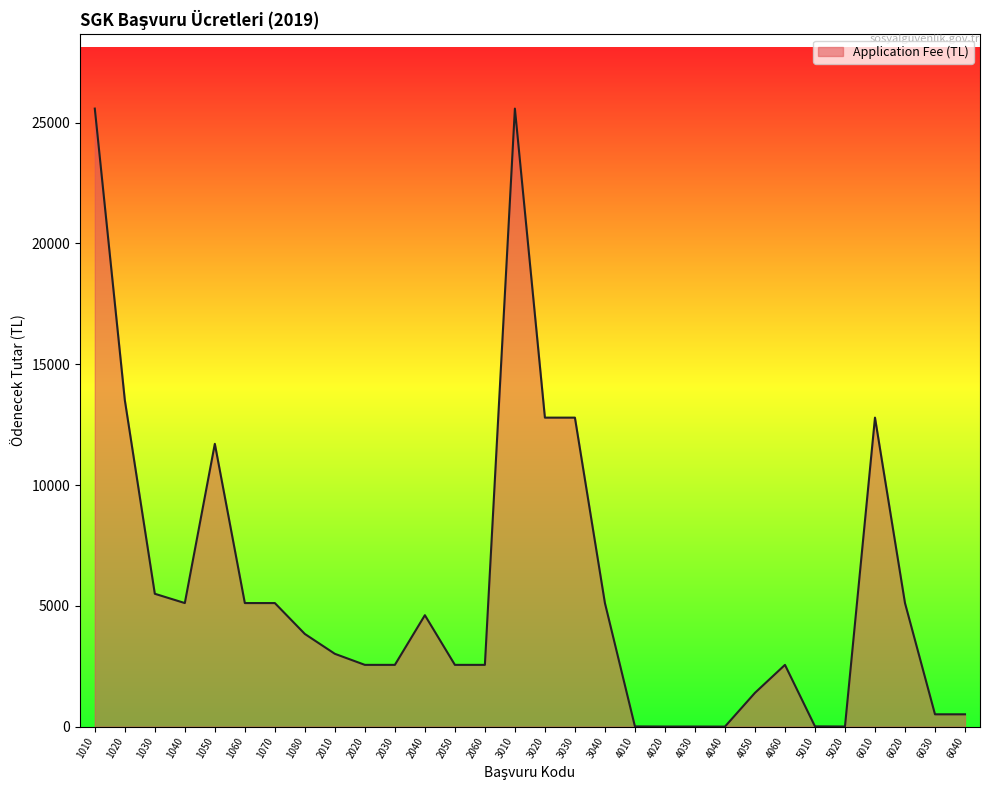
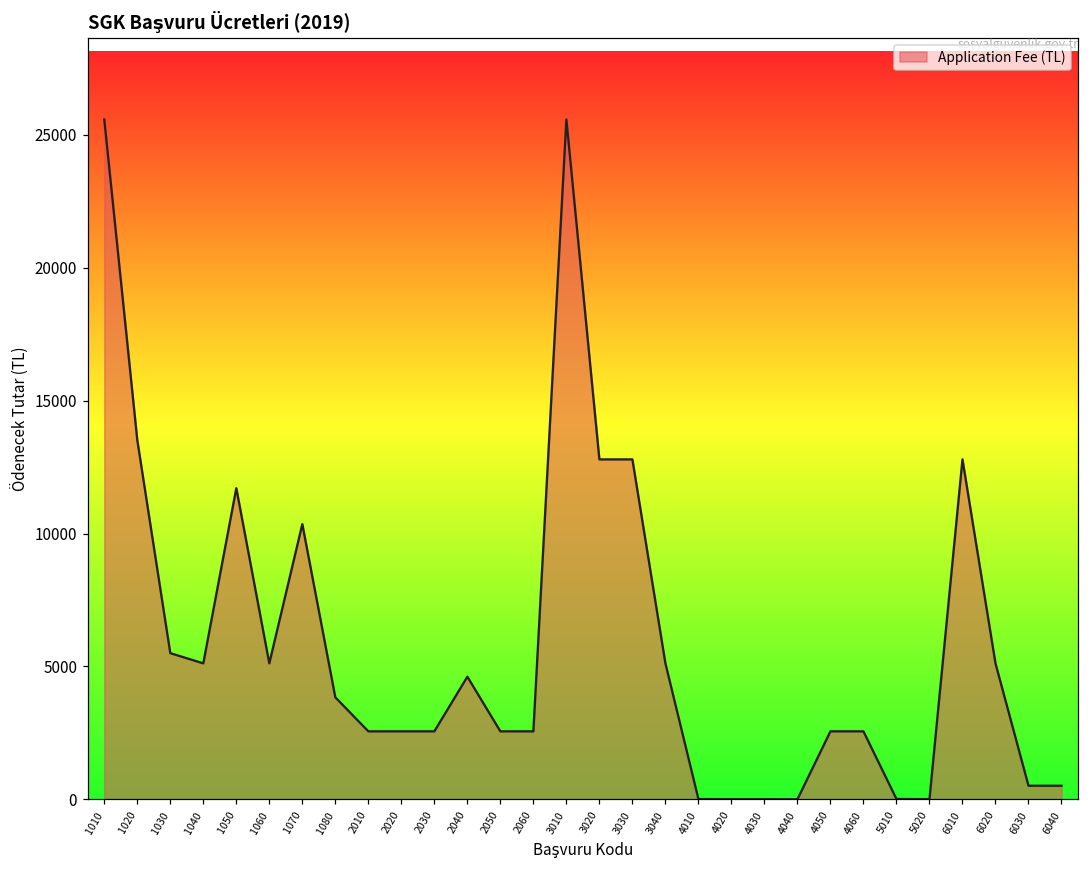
  {
    "1010": 25600,
    "1020": 13500,
    "1030": 5500,
    "1040": 5100,
    "1050": 11700,
    "1060": 5100,
-   "1070": 5100,
+   "1070": 10400,
    "1080": 3800,
-   "2010": 3000,
+   "2010": 2600,
    "2020": 2600,
    "2030": 2600,
    "2040": 4600,
    "2050": 2600,
    "2060": 2600,
    "3010": 25600,
    "3020": 12800,
    "3030": 12800,
    "3040": 5100,
    "4010": 0,
    "4020": 0,
    "4030": 0,
    "4040": 0,
-   "4050": 1400,
+   "4050": 2600,
    "4060": 2600,
    "5010": 0,
    "5020": 0,
    "6010": 12800,
    "6020": 5100,
    "6030": 500,
    "6040": 500
  }
